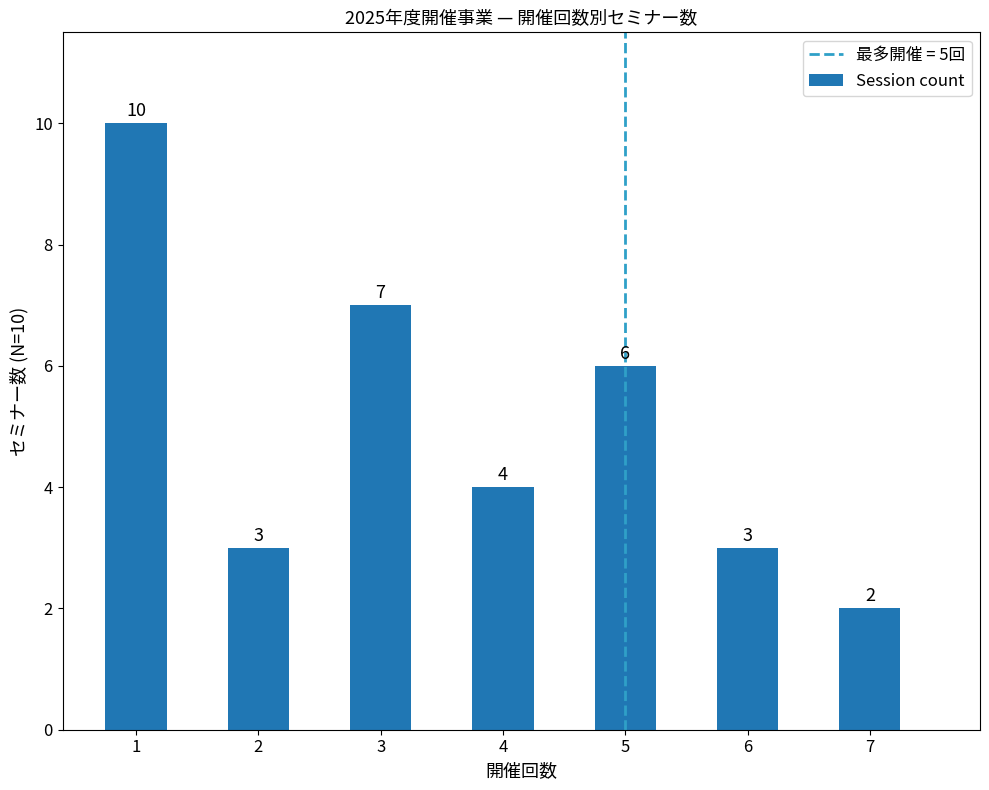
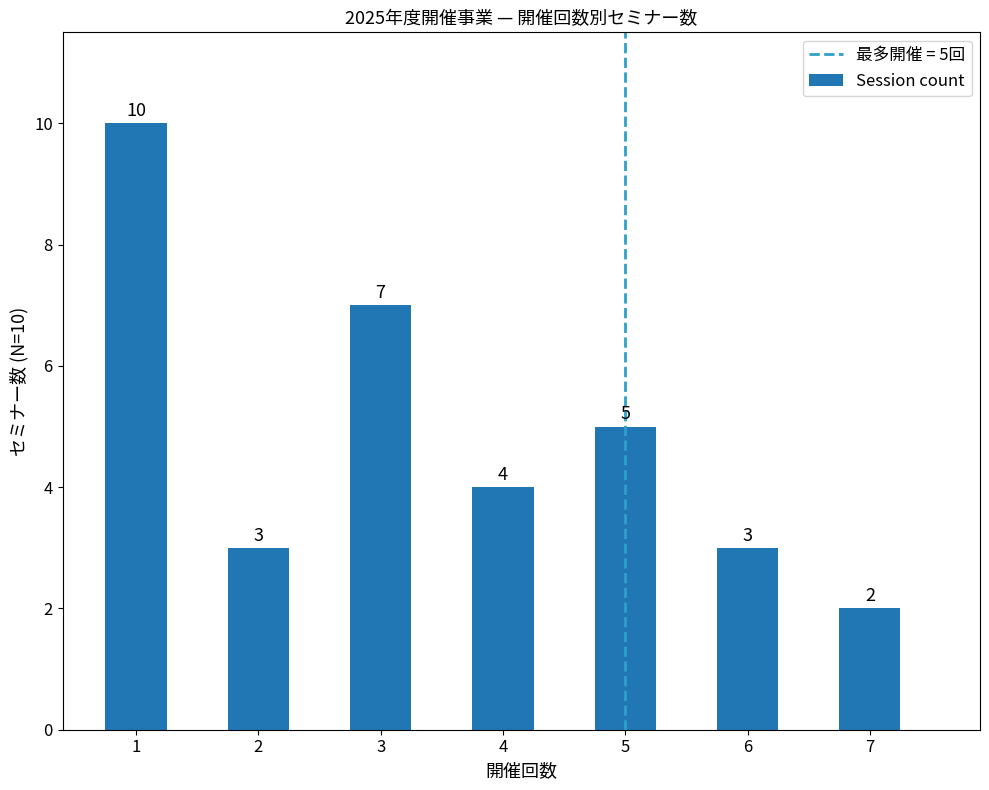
  {
    "1": 10,
    "2": 3,
    "3": 7,
    "4": 4,
-   "5": 6,
+   "5": 5,
    "6": 3,
    "7": 2
  }
